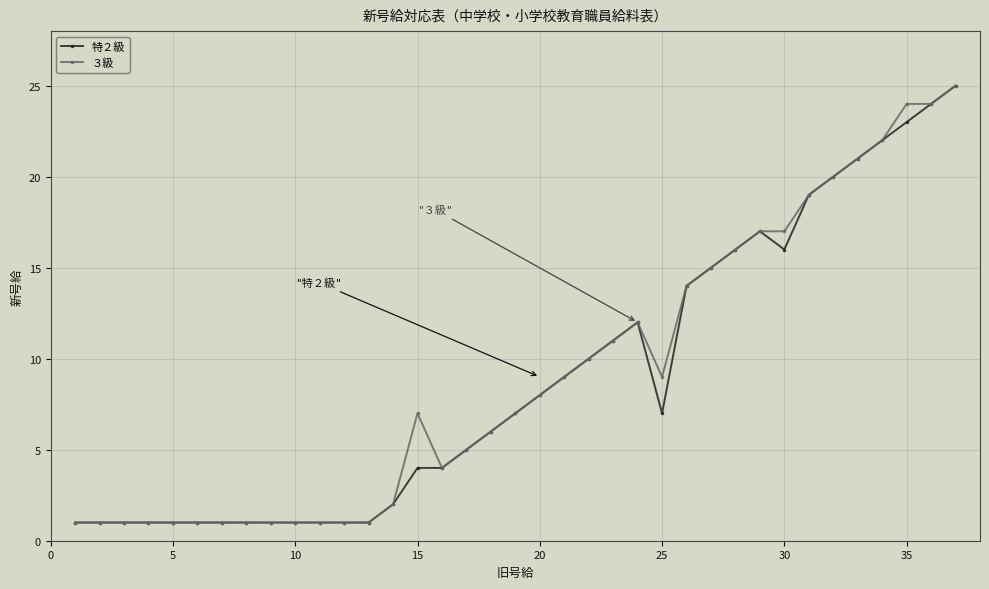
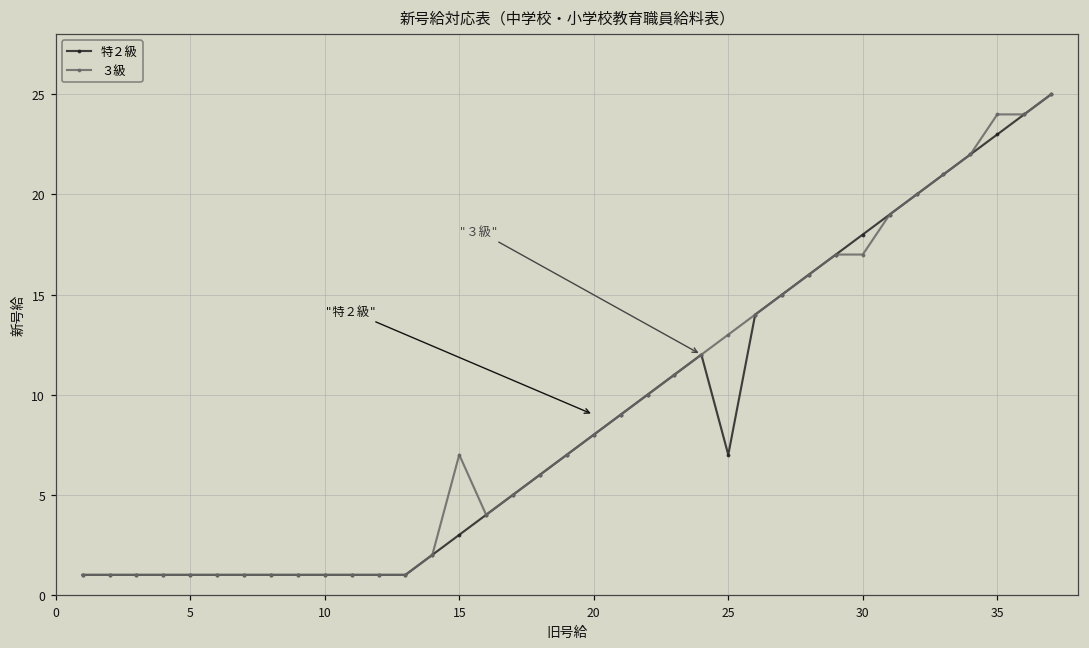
  {
    "特２級": {
-     "15": 4,
+     "15": 3,
      "25": 7,
-     "30": 16,
+     "30": 18,
      "35": 23
    },
    "３級": {
      "15": 7,
-     "25": 9,
+     "25": 13,
      "30": 17,
      "35": 24
    }
  }
